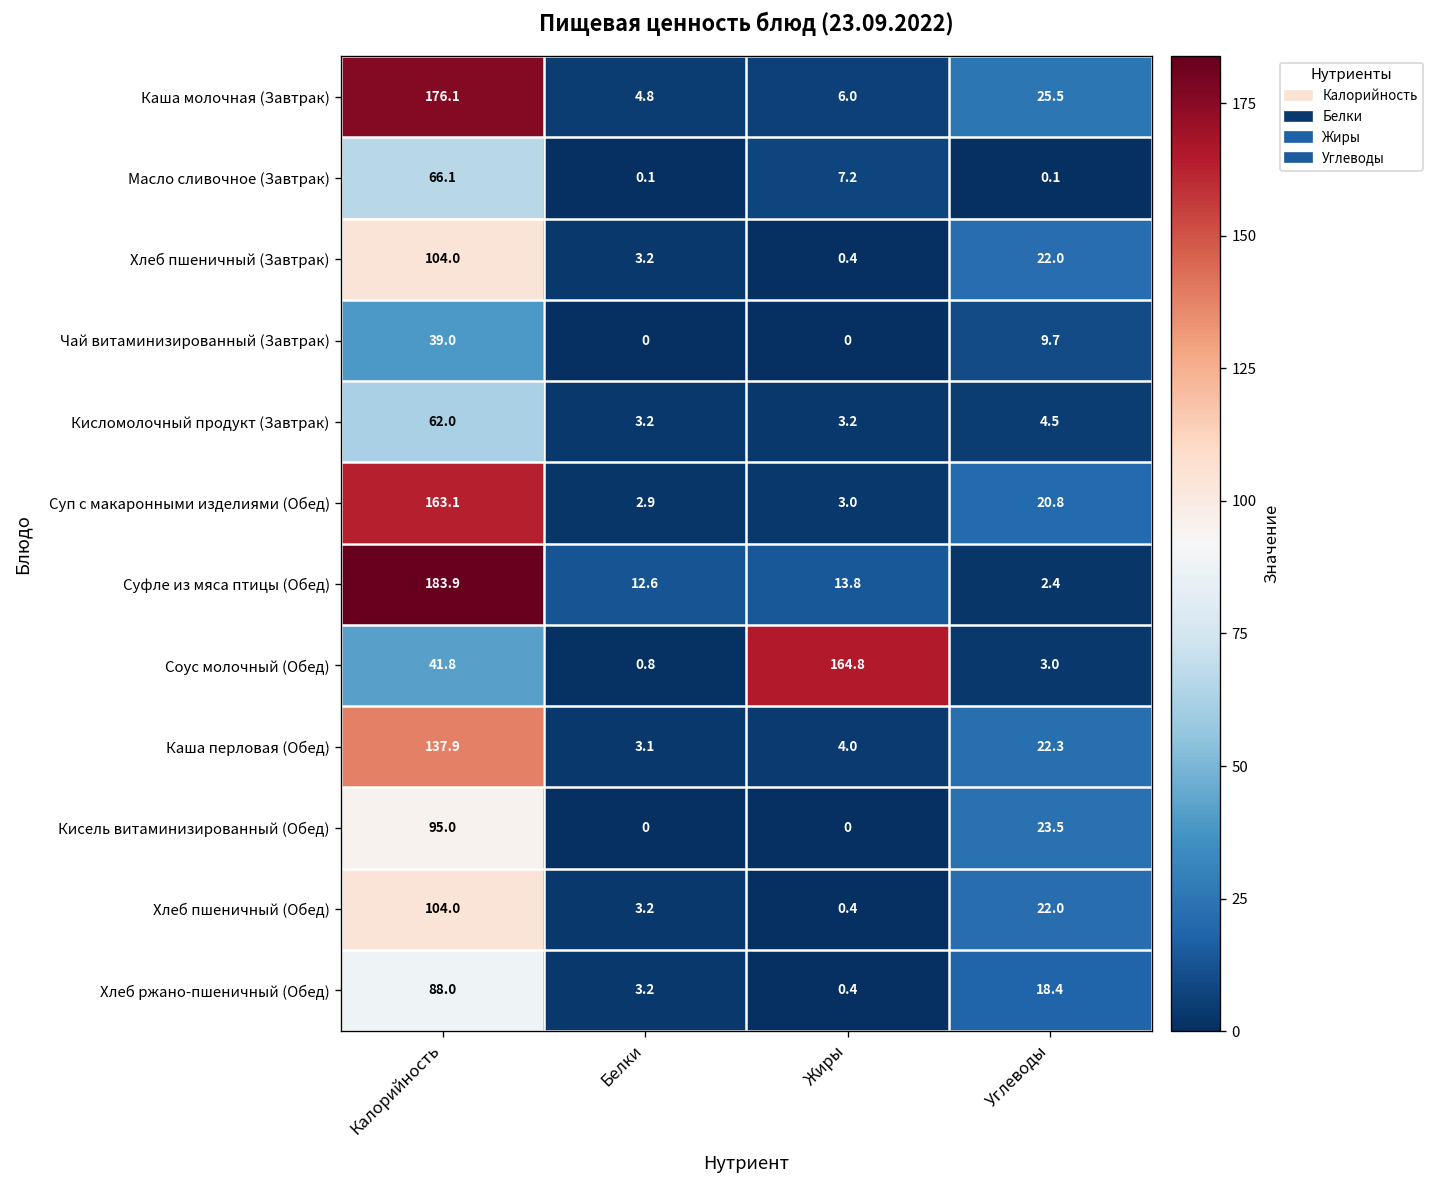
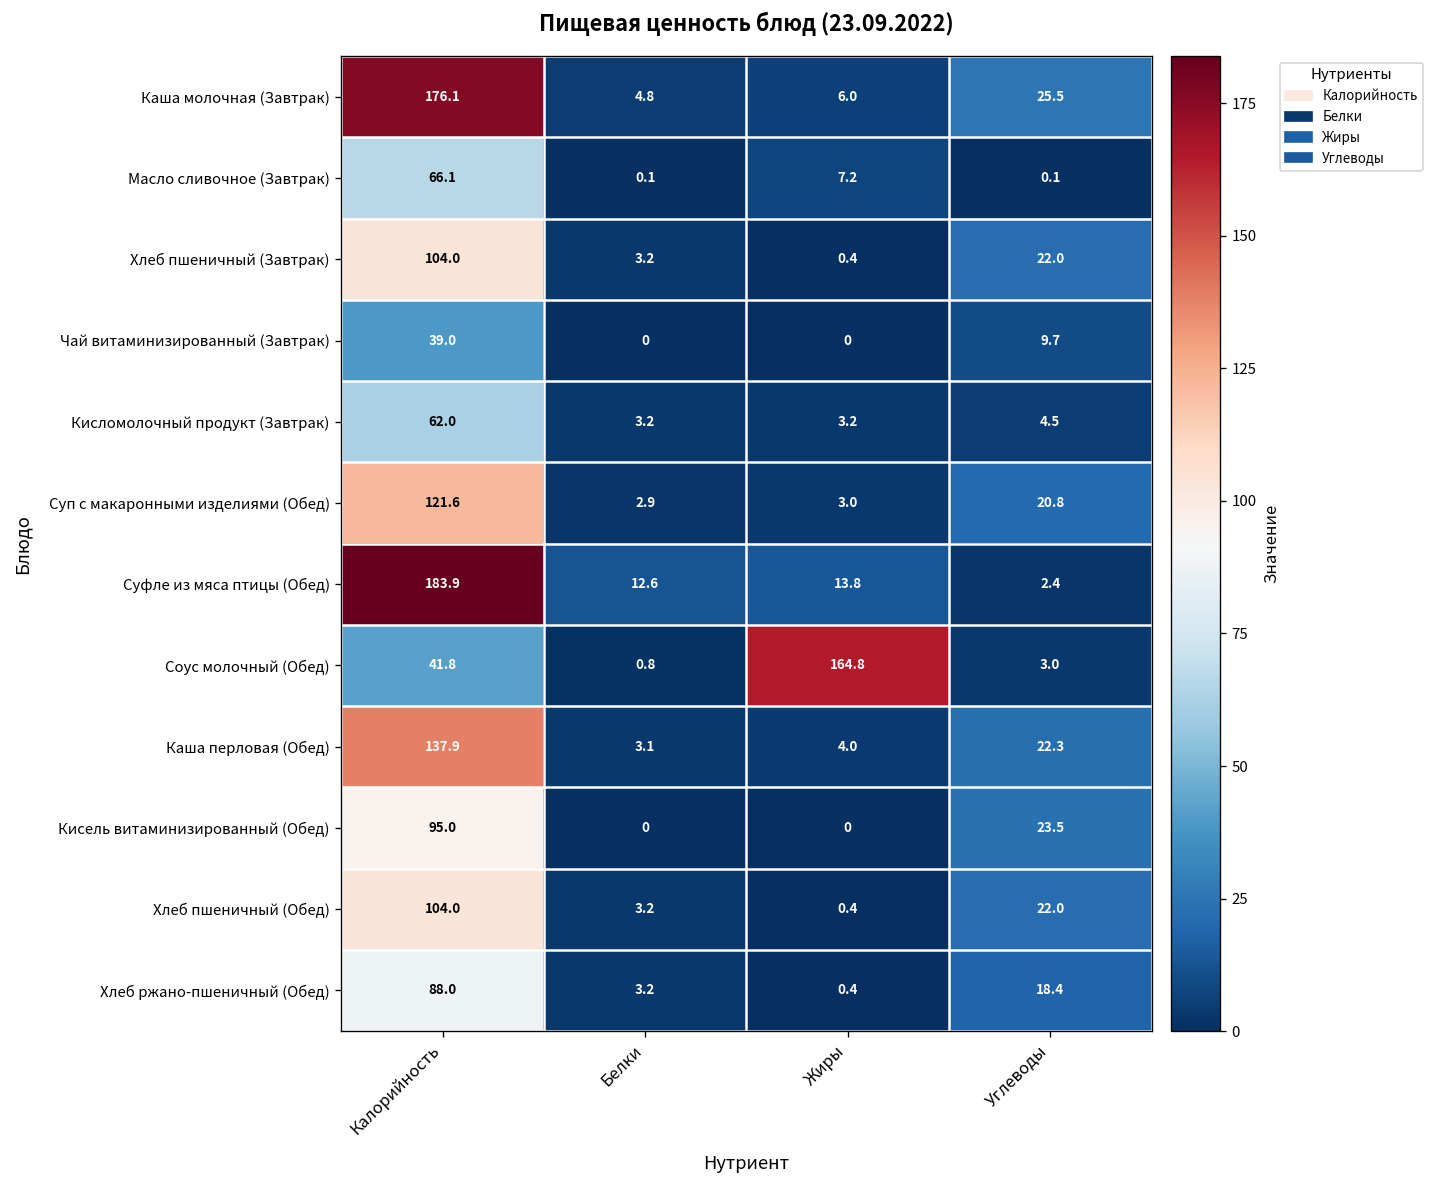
  {
    "Каша молочная (Завтрак)": {
      "Калорийность": 176.1,
      "Белки": 4.8,
      "Жиры": 6.0,
      "Углеводы": 25.5
    },
    "Масло сливочное (Завтрак)": {
      "Калорийность": 66.1,
      "Белки": 0.1,
      "Жиры": 7.2,
      "Углеводы": 0.1
    },
    "Хлеб пшеничный (Завтрак)": {
      "Калорийность": 104.0,
      "Белки": 3.2,
      "Жиры": 0.4,
      "Углеводы": 22.0
    },
    "Чай витаминизированный (Завтрак)": {
      "Калорийность": 39.0,
      "Белки": 0,
      "Жиры": 0,
      "Углеводы": 9.7
    },
    "Кисломолочный продукт (Завтрак)": {
      "Калорийность": 62.0,
      "Белки": 3.2,
      "Жиры": 3.2,
      "Углеводы": 4.5
    },
    "Суп с макаронными изделиями (Обед)": {
-     "Калорийность": 163.1,
+     "Калорийность": 121.6,
      "Белки": 2.9,
      "Жиры": 3.0,
      "Углеводы": 20.8
    },
    "Суфле из мяса птицы (Обед)": {
      "Калорийность": 183.9,
      "Белки": 12.6,
      "Жиры": 13.8,
      "Углеводы": 2.4
    },
    "Соус молочный (Обед)": {
      "Калорийность": 41.8,
      "Белки": 0.8,
      "Жиры": 164.8,
      "Углеводы": 3.0
    },
    "Каша перловая (Обед)": {
      "Калорийность": 137.9,
      "Белки": 3.1,
      "Жиры": 4.0,
      "Углеводы": 22.3
    },
    "Кисель витаминизированный (Обед)": {
      "Калорийность": 95.0,
      "Белки": 0,
      "Жиры": 0,
      "Углеводы": 23.5
    },
    "Хлеб пшеничный (Обед)": {
      "Калорийность": 104.0,
      "Белки": 3.2,
      "Жиры": 0.4,
      "Углеводы": 22.0
    },
    "Хлеб ржано-пшеничный (Обед)": {
      "Калорийность": 88.0,
      "Белки": 3.2,
      "Жиры": 0.4,
      "Углеводы": 18.4
    }
  }
